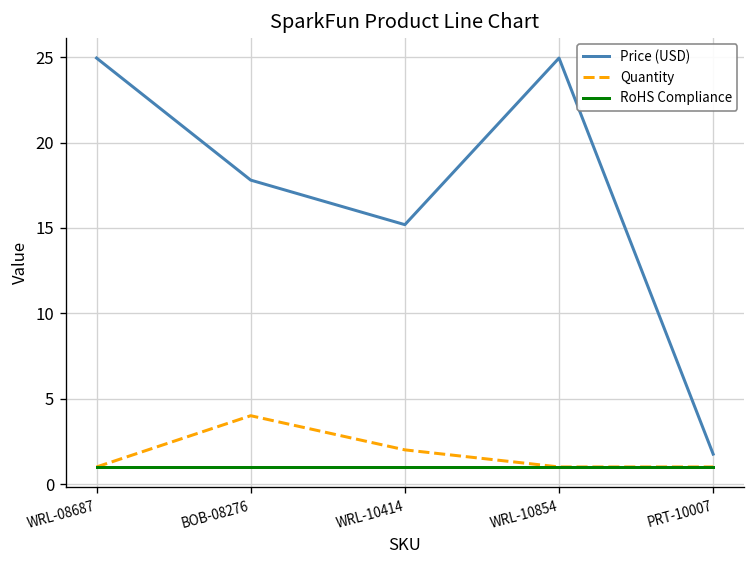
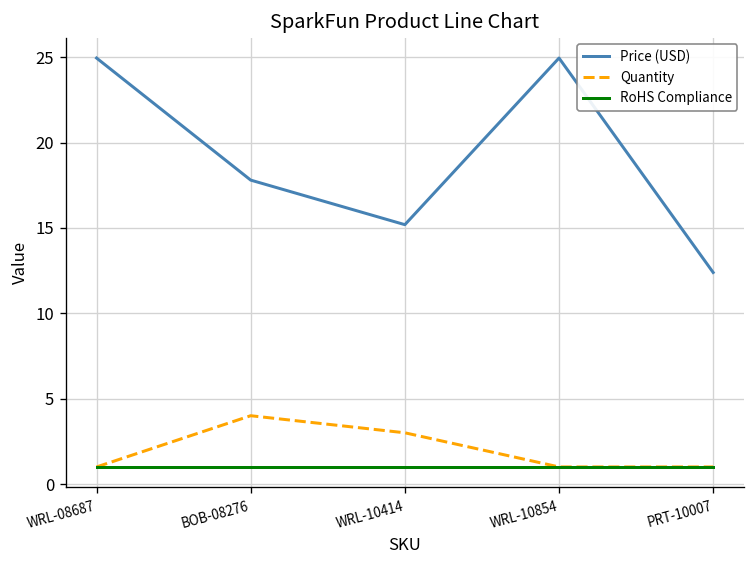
  {
    "Price (USD)": {
      "WRL-08687": 25.0,
      "BOB-08276": 17.8,
      "WRL-10414": 15.2,
      "WRL-10854": 25.0,
-     "PRT-10007": 1.8
+     "PRT-10007": 12.4
    },
    "Quantity": {
      "BOB-08276": 4,
-     "WRL-10414": 2
+     "WRL-10414": 3
    },
    "RoHS Compliance": {
      "BOB-08276": 1.0,
      "WRL-10414": 1.0
    }
  }
